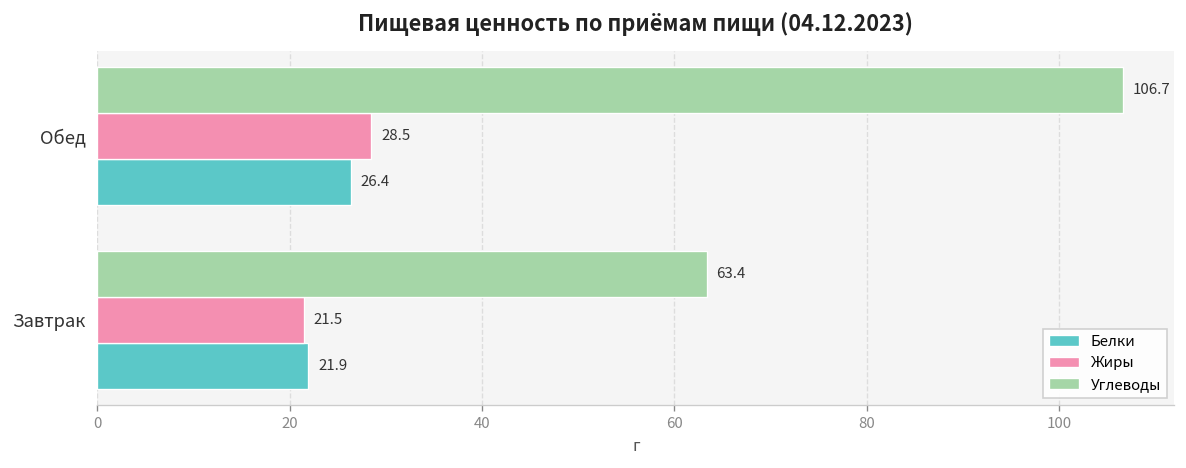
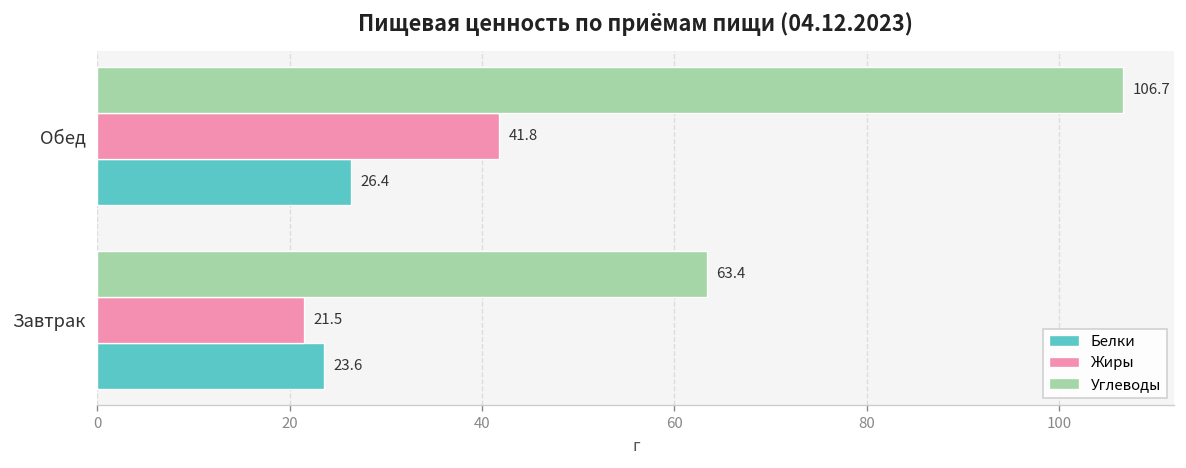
  {
    "Белки": {
      "Обед": 26.4,
-     "Завтрак": 21.9
+     "Завтрак": 23.6
    },
    "Жиры": {
-     "Обед": 28.5,
+     "Обед": 41.8,
      "Завтрак": 21.5
    },
    "Углеводы": {
      "Обед": 106.7,
      "Завтрак": 63.4
    }
  }
